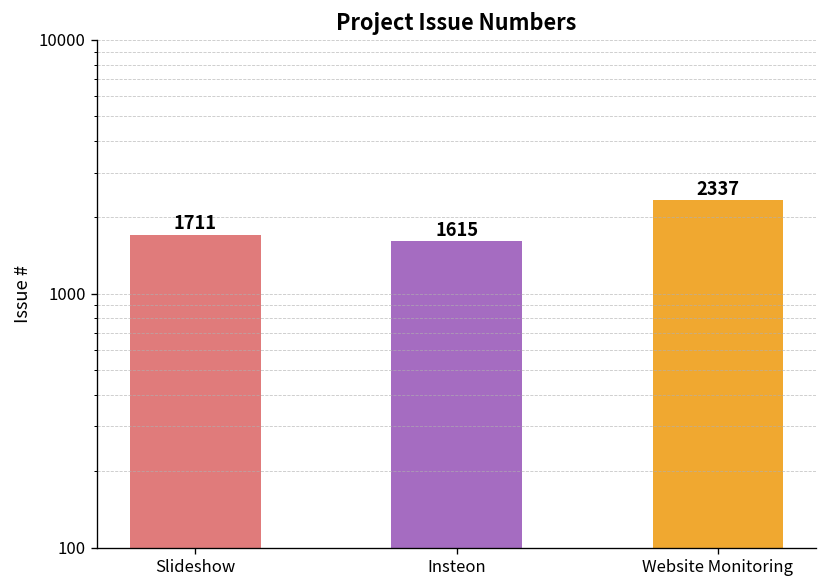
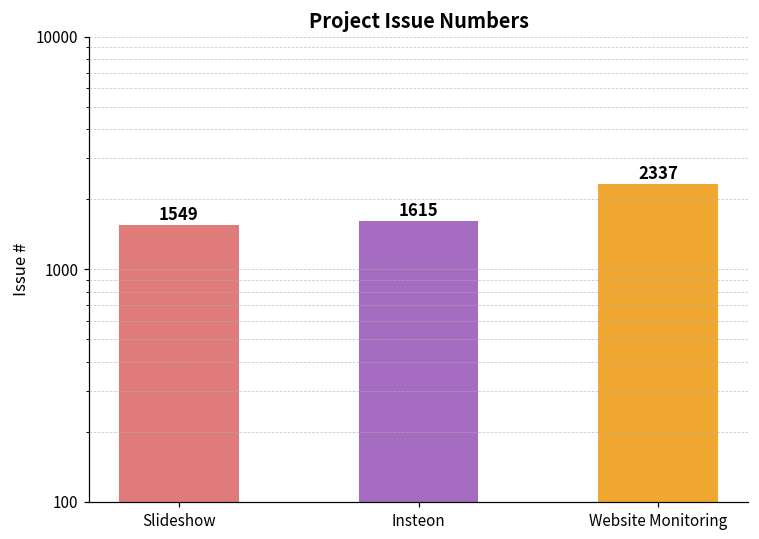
  {
-   "Slideshow": 1711,
+   "Slideshow": 1549,
    "Insteon": 1615,
    "Website Monitoring": 2337
  }
